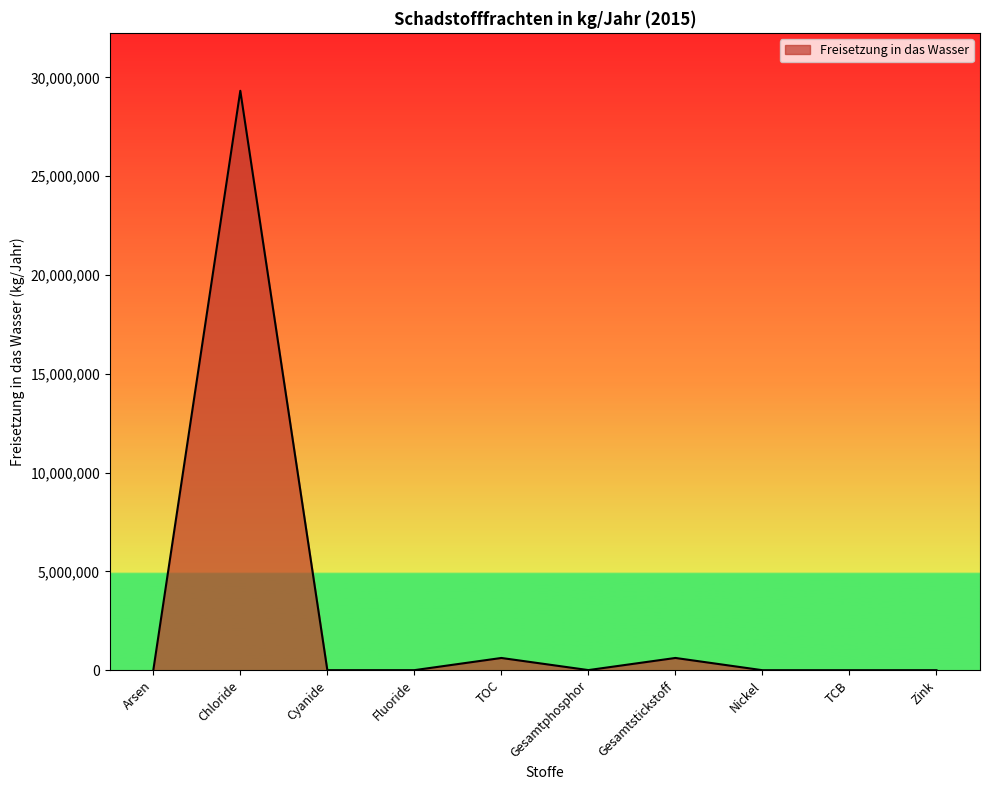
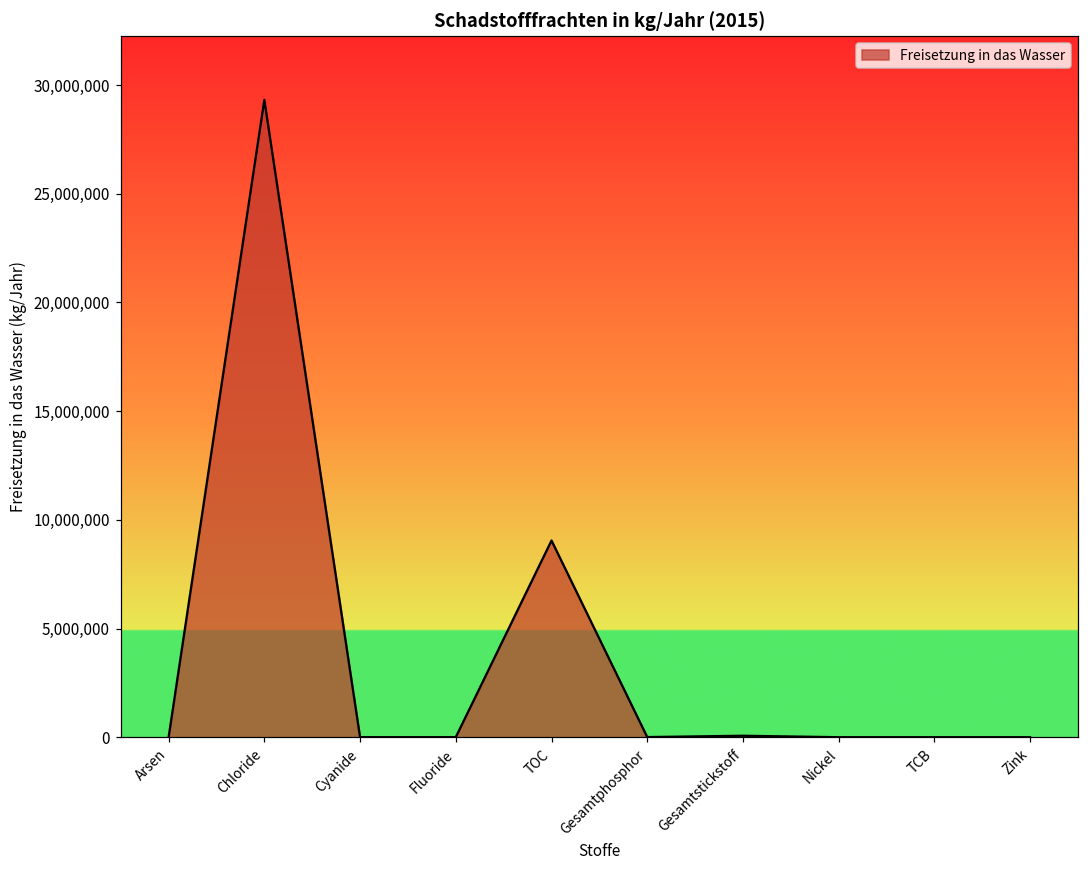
  {
    "Arsen": "0",
    "Chloride": "29,300,000",
    "Cyanide": "0",
    "Fluoride": "0",
-   "TOC": "600,000",
+   "TOC": "9,000,000",
    "Gesamtphosphor": "0",
-   "Gesamtstickstoff": "600,000",
+   "Gesamtstickstoff": "100,000",
    "Nickel": "0",
    "TCB": "0",
    "Zink": "0"
  }
